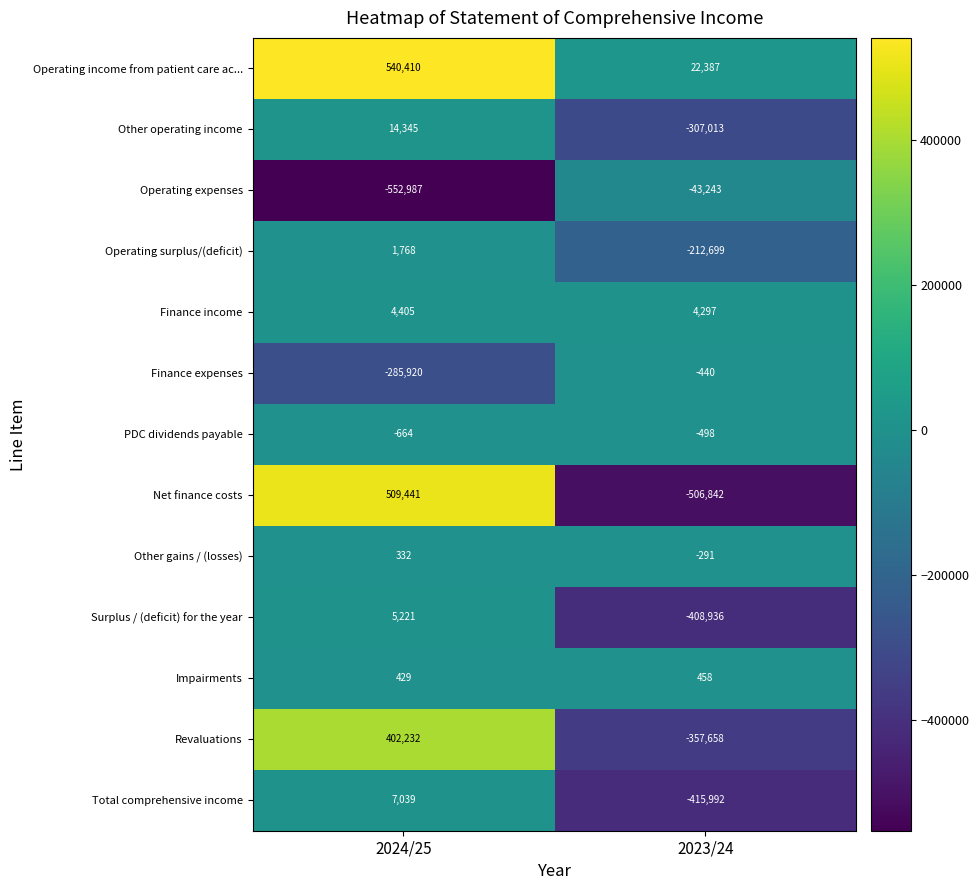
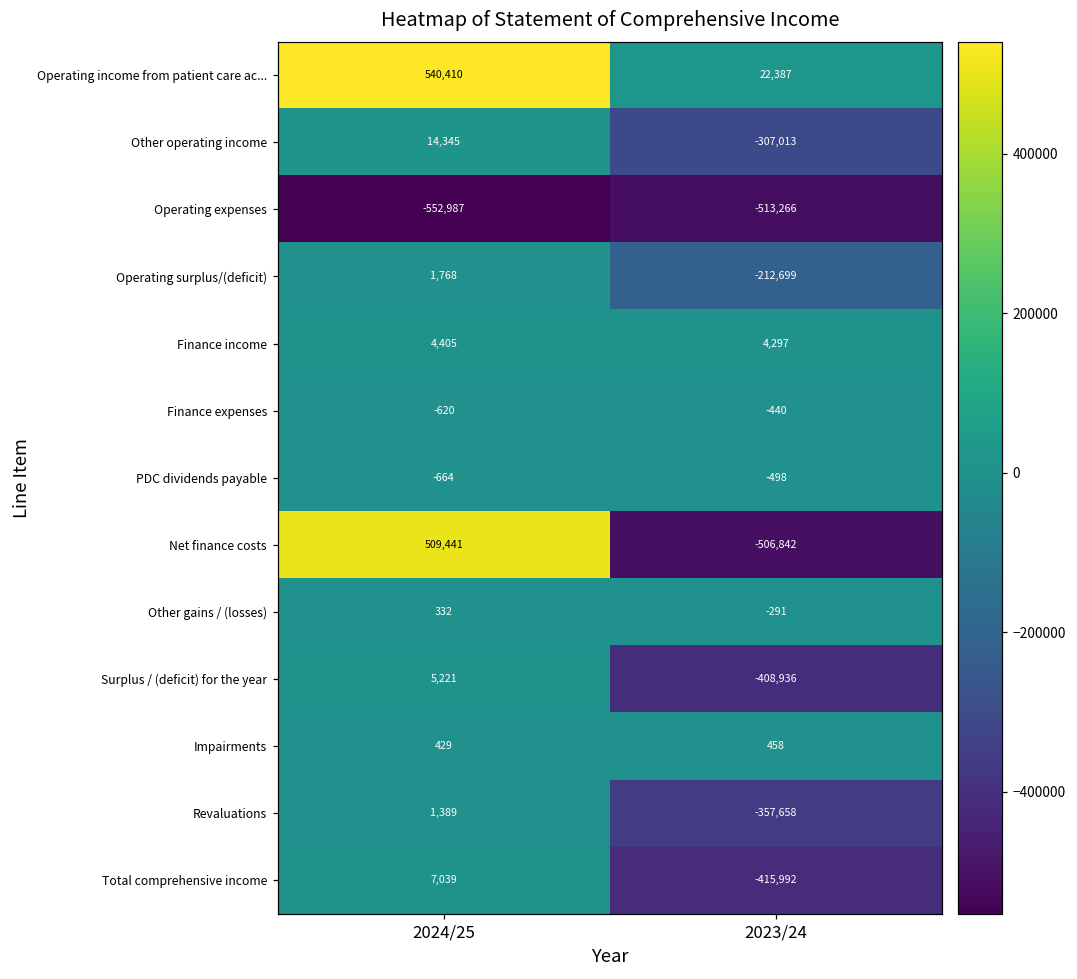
  {
    "Operating income from patient care ac...": {
      "2024/25": "540,410",
      "2023/24": "22,387"
    },
    "Other operating income": {
      "2024/25": "14,345",
      "2023/24": "-307,013"
    },
    "Operating expenses": {
      "2024/25": "-552,987",
-     "2023/24": "-43,243"
+     "2023/24": "-513,266"
    },
    "Operating surplus/(deficit)": {
      "2024/25": "1,768",
      "2023/24": "-212,699"
    },
    "Finance income": {
      "2024/25": "4,405",
      "2023/24": "4,297"
    },
    "Finance expenses": {
-     "2024/25": "-285,920",
+     "2024/25": "-620",
      "2023/24": "-440"
    },
    "PDC dividends payable": {
      "2024/25": "-664",
      "2023/24": "-498"
    },
    "Net finance costs": {
      "2024/25": "509,441",
      "2023/24": "-506,842"
    },
    "Other gains / (losses)": {
      "2024/25": "332",
      "2023/24": "-291"
    },
    "Surplus / (deficit) for the year": {
      "2024/25": "5,221",
      "2023/24": "-408,936"
    },
    "Impairments": {
      "2024/25": "429",
      "2023/24": "458"
    },
    "Revaluations": {
-     "2024/25": "402,232",
+     "2024/25": "1,389",
      "2023/24": "-357,658"
    },
    "Total comprehensive income": {
      "2024/25": "7,039",
      "2023/24": "-415,992"
    }
  }
